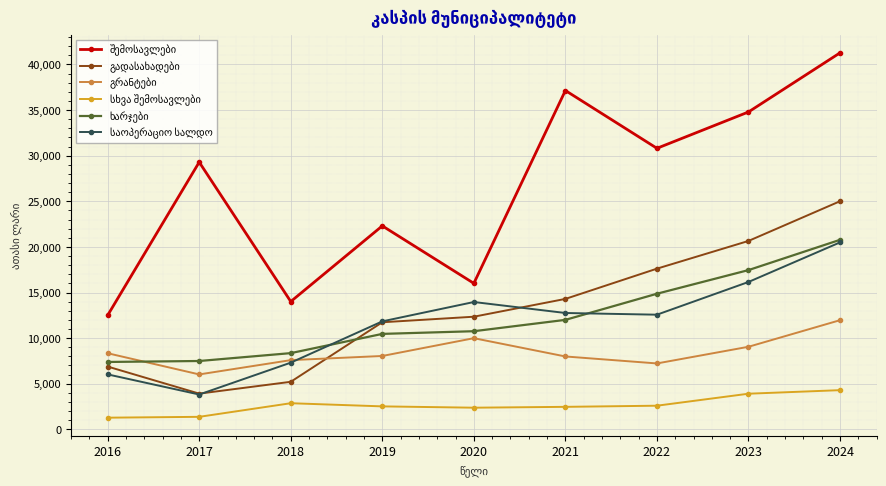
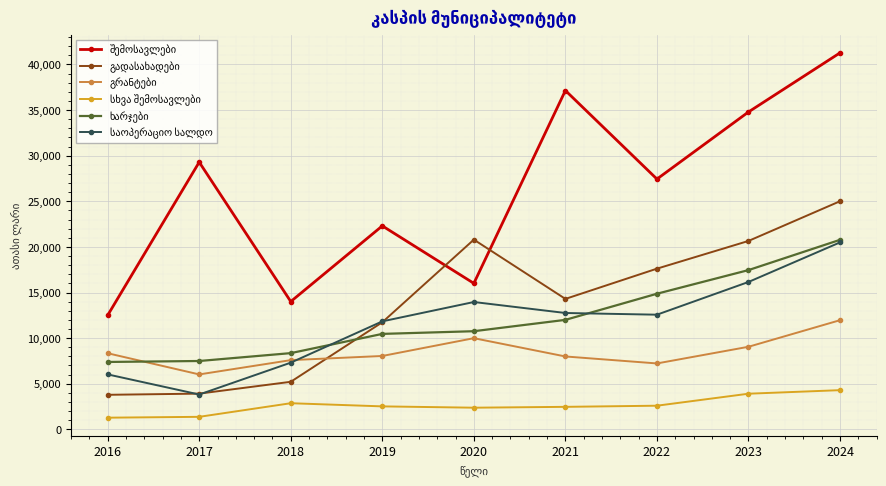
  {
    "შემოსავლები": {
      "2016": "13,000",
      "2017": "29,000",
      "2018": "14,000",
      "2019": "22,000",
      "2020": "16,000",
      "2021": "37,000",
-     "2022": "31,000",
+     "2022": "27,000",
      "2023": "35,000",
      "2024": "41,000"
    },
    "გადასახადები": {
-     "2016": "7,000",
+     "2016": "4,000",
      "2018": "5,000",
-     "2020": "12,000",
+     "2020": "21,000",
      "2021": "14,000",
      "2022": "18,000",
      "2023": "21,000",
      "2024": "25,000"
    }
  }
